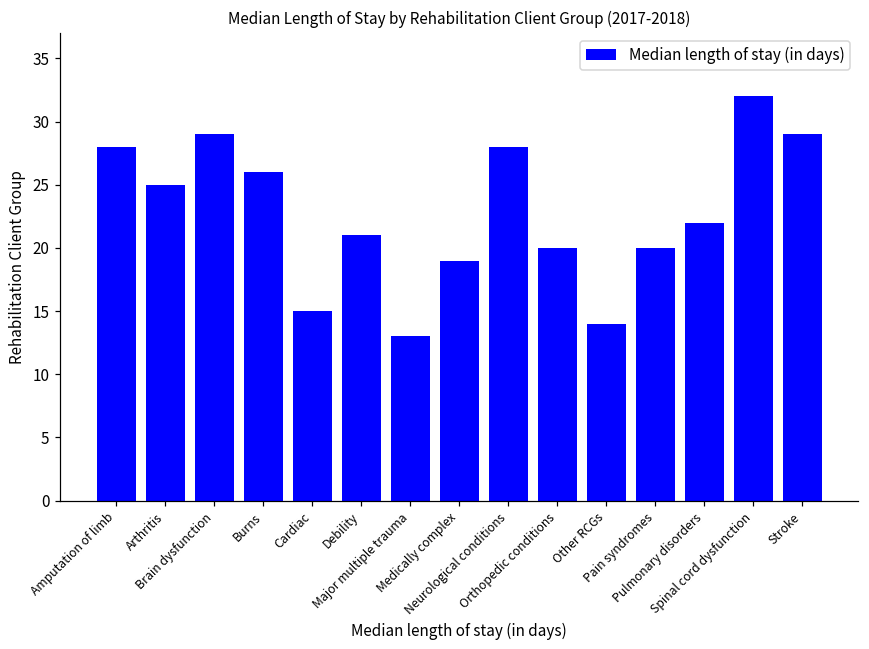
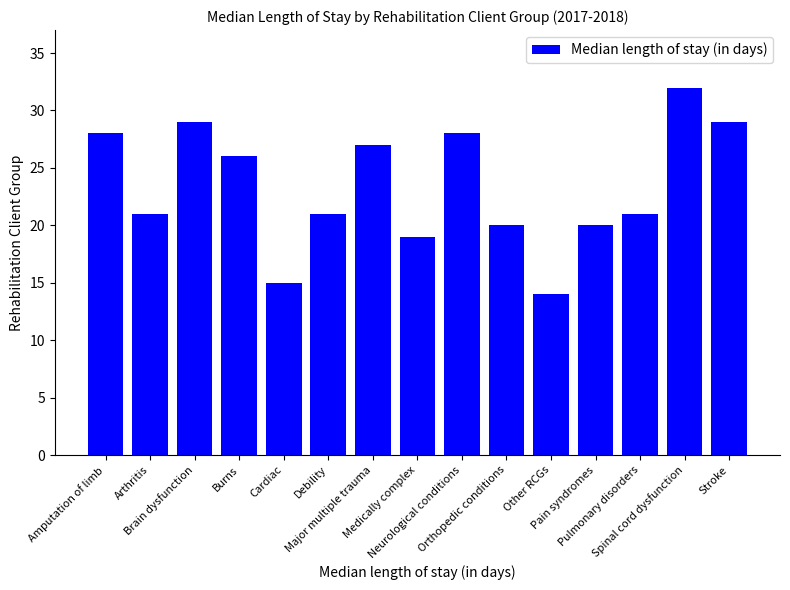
  {
    "Amputation of limb": 28,
-   "Arthritis": 25,
+   "Arthritis": 21,
    "Brain dysfunction": 29,
    "Burns": 26,
    "Cardiac": 15,
    "Debility": 21,
-   "Major multiple trauma": 13,
+   "Major multiple trauma": 27,
    "Medically complex": 19,
    "Neurological conditions": 28,
    "Orthopedic conditions": 20,
    "Other RCGs": 14,
    "Pain syndromes": 20,
-   "Pulmonary disorders": 22,
+   "Pulmonary disorders": 21,
    "Spinal cord dysfunction": 32,
    "Stroke": 29
  }
